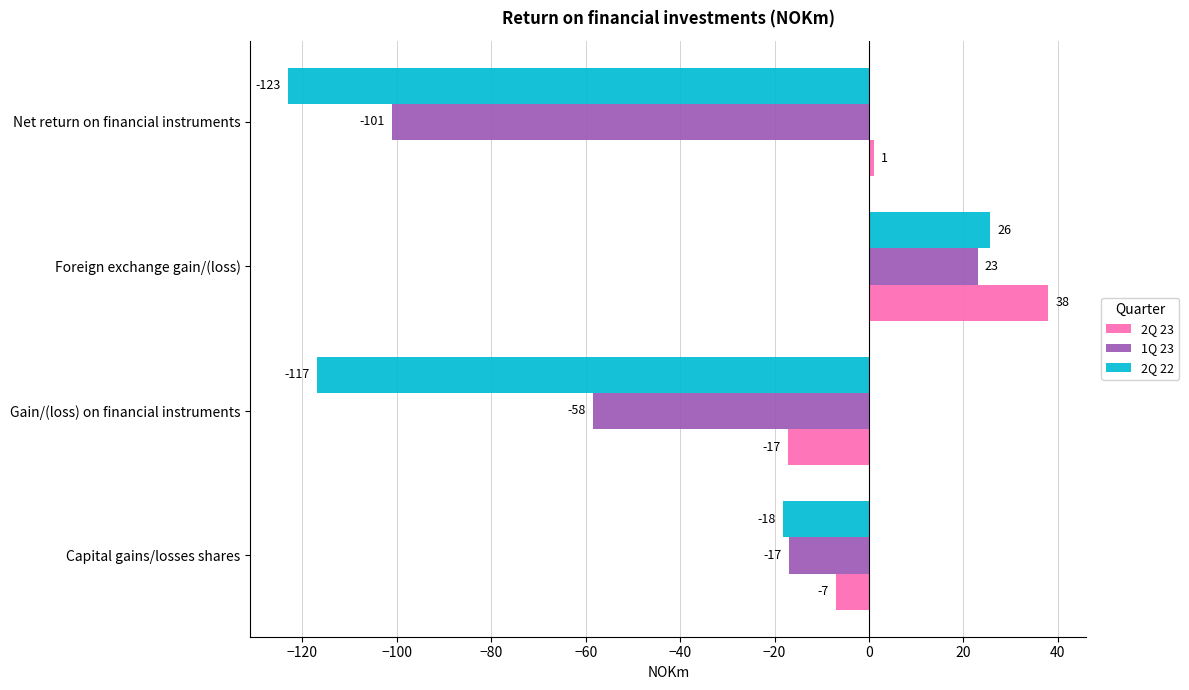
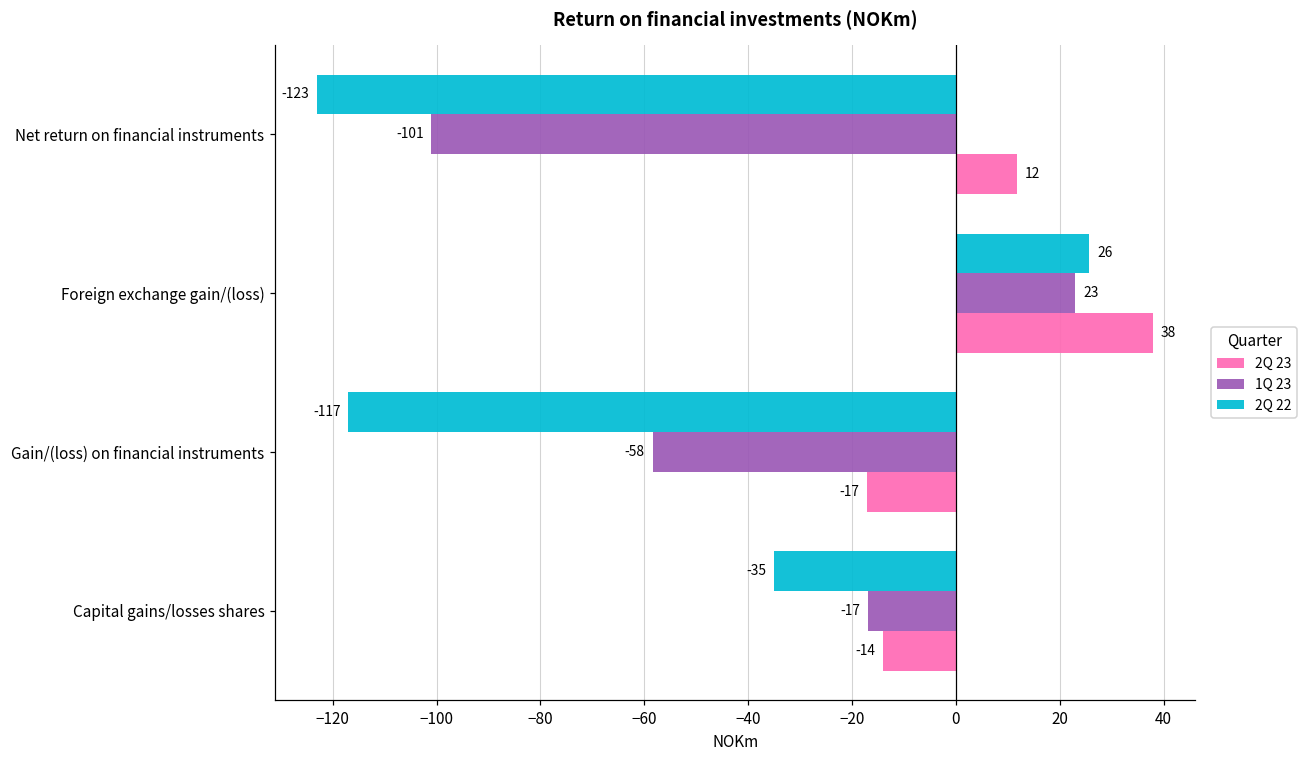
  {
    "2Q 23": {
-     "Net return on financial instruments": 1,
+     "Net return on financial instruments": 12,
      "Foreign exchange gain/(loss)": 38,
      "Gain/(loss) on financial instruments": -17,
-     "Capital gains/losses shares": -7
+     "Capital gains/losses shares": -14
    },
    "1Q 23": {
      "Net return on financial instruments": -101,
      "Foreign exchange gain/(loss)": 23,
      "Gain/(loss) on financial instruments": -58,
      "Capital gains/losses shares": -17
    },
    "2Q 22": {
      "Net return on financial instruments": -123,
      "Foreign exchange gain/(loss)": 26,
      "Gain/(loss) on financial instruments": -117,
-     "Capital gains/losses shares": -18
+     "Capital gains/losses shares": -35
    }
  }
